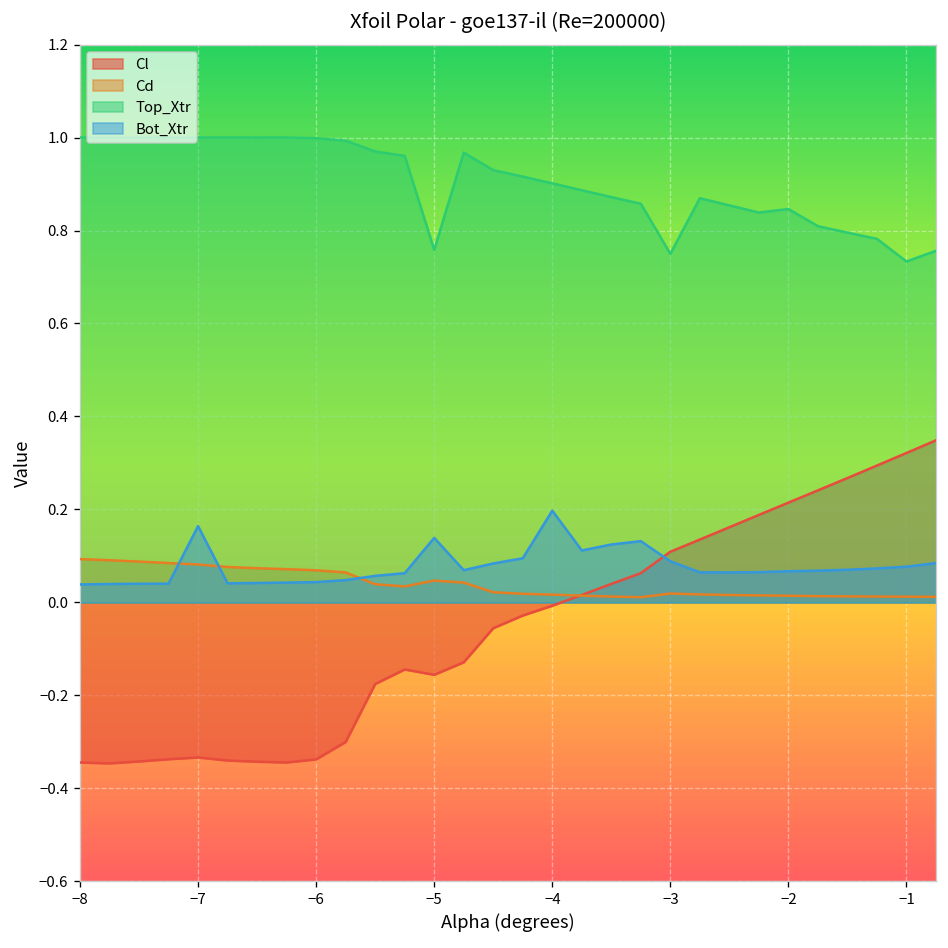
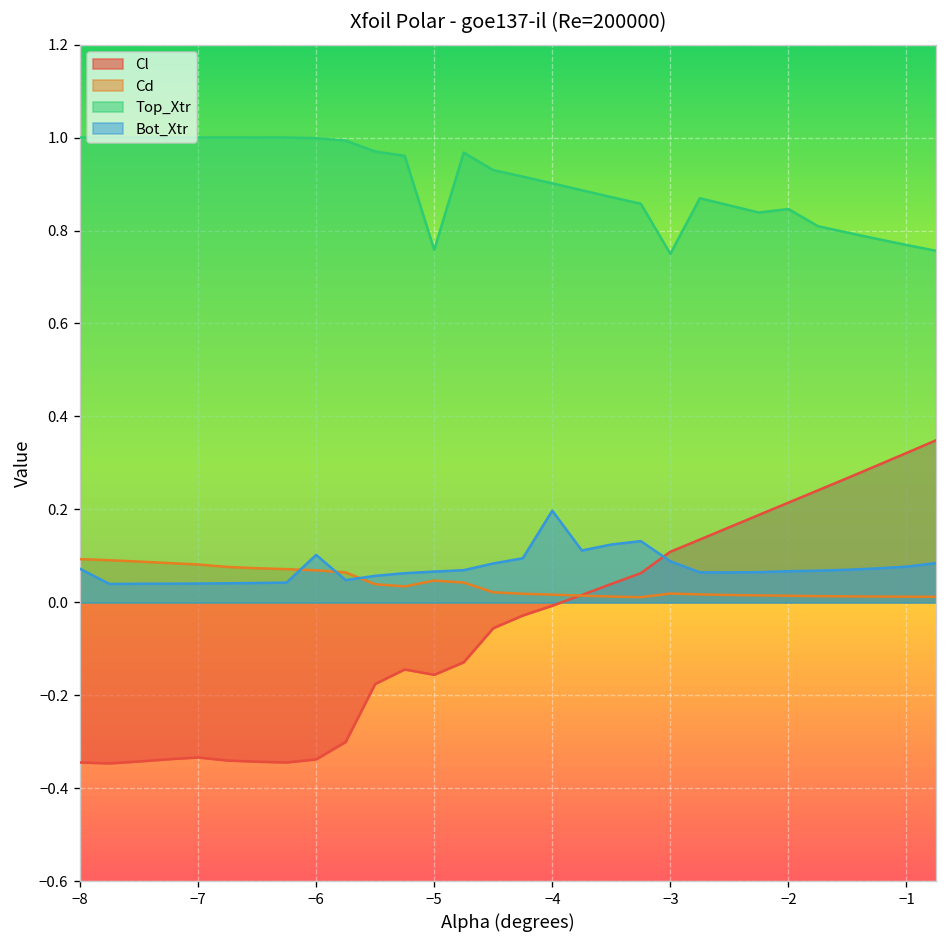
  {
    "Top_Xtr": {
      "−8": 1.00,
      "−7": 1.00,
      "−6": 1.00,
      "−5": 0.76,
      "−4": 0.90,
      "−3": 0.75,
      "−2": 0.85,
-     "−1": 0.73
+     "−1": 0.77
    },
    "Bot_Xtr": {
-     "−8": 0.04,
-     "−7": 0.16,
-     "−6": 0.04,
-     "−5": 0.14,
+     "−8": 0.07,
+     "−7": 0.04,
+     "−6": 0.10,
+     "−5": 0.07,
      "−4": 0.20,
      "−3": 0.09,
      "−2": 0.07,
      "−1": 0.08
    }
  }
